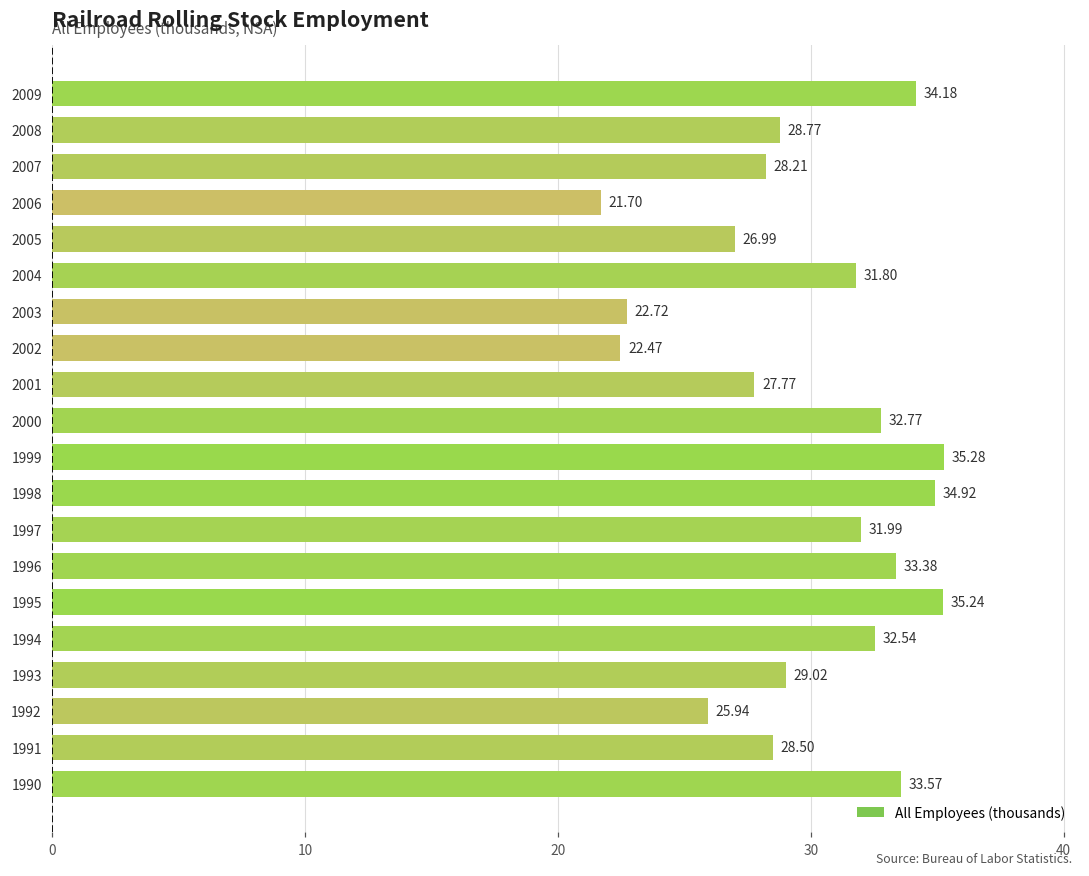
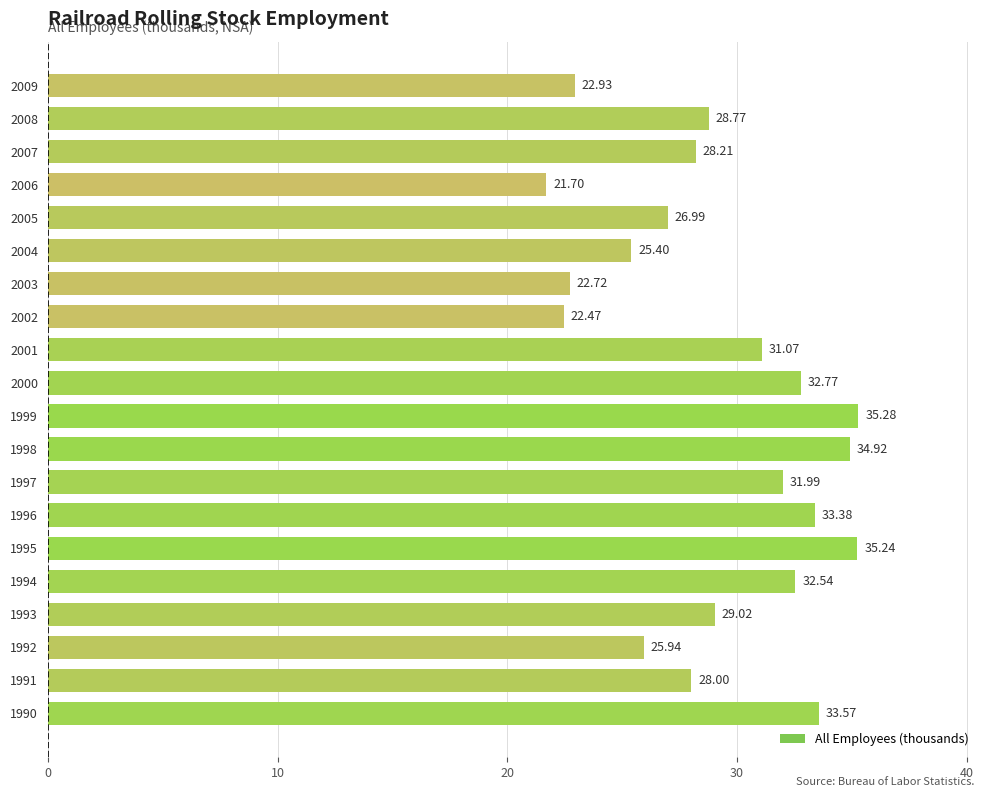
  {
-   "2009": 34.18,
+   "2009": 22.93,
    "2008": 28.77,
    "2007": 28.21,
    "2006": 21.70,
    "2005": 26.99,
-   "2004": 31.80,
+   "2004": 25.40,
    "2003": 22.72,
    "2002": 22.47,
-   "2001": 27.77,
+   "2001": 31.07,
    "2000": 32.77,
    "1999": 35.28,
    "1998": 34.92,
    "1997": 31.99,
    "1996": 33.38,
    "1995": 35.24,
    "1994": 32.54,
    "1993": 29.02,
    "1992": 25.94,
-   "1991": 28.50,
+   "1991": 28.00,
    "1990": 33.57
  }
